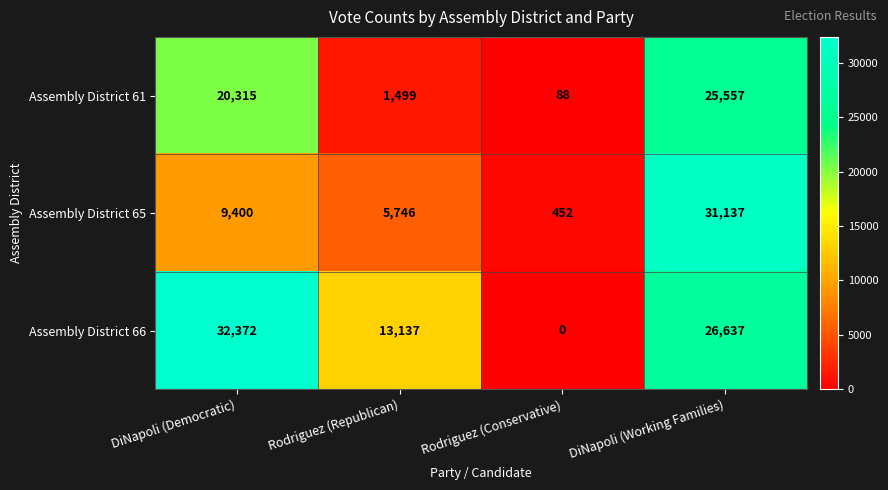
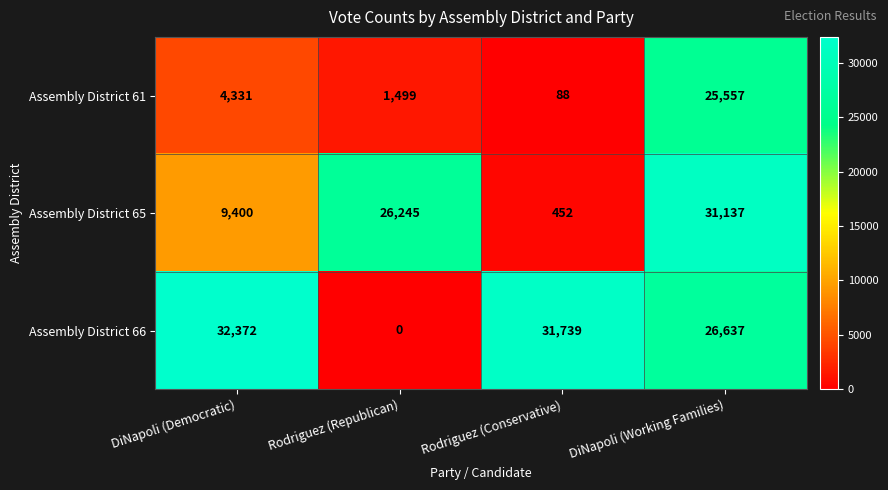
  {
    "Assembly District 61": {
-     "DiNapoli (Democratic)": "20,315",
+     "DiNapoli (Democratic)": "4,331",
      "Rodriguez (Republican)": "1,499",
      "Rodriguez (Conservative)": "88",
      "DiNapoli (Working Families)": "25,557"
    },
    "Assembly District 65": {
      "DiNapoli (Democratic)": "9,400",
-     "Rodriguez (Republican)": "5,746",
+     "Rodriguez (Republican)": "26,245",
      "Rodriguez (Conservative)": "452",
      "DiNapoli (Working Families)": "31,137"
    },
    "Assembly District 66": {
      "DiNapoli (Democratic)": "32,372",
-     "Rodriguez (Republican)": "13,137",
-     "Rodriguez (Conservative)": "0",
+     "Rodriguez (Republican)": "0",
+     "Rodriguez (Conservative)": "31,739",
      "DiNapoli (Working Families)": "26,637"
    }
  }
